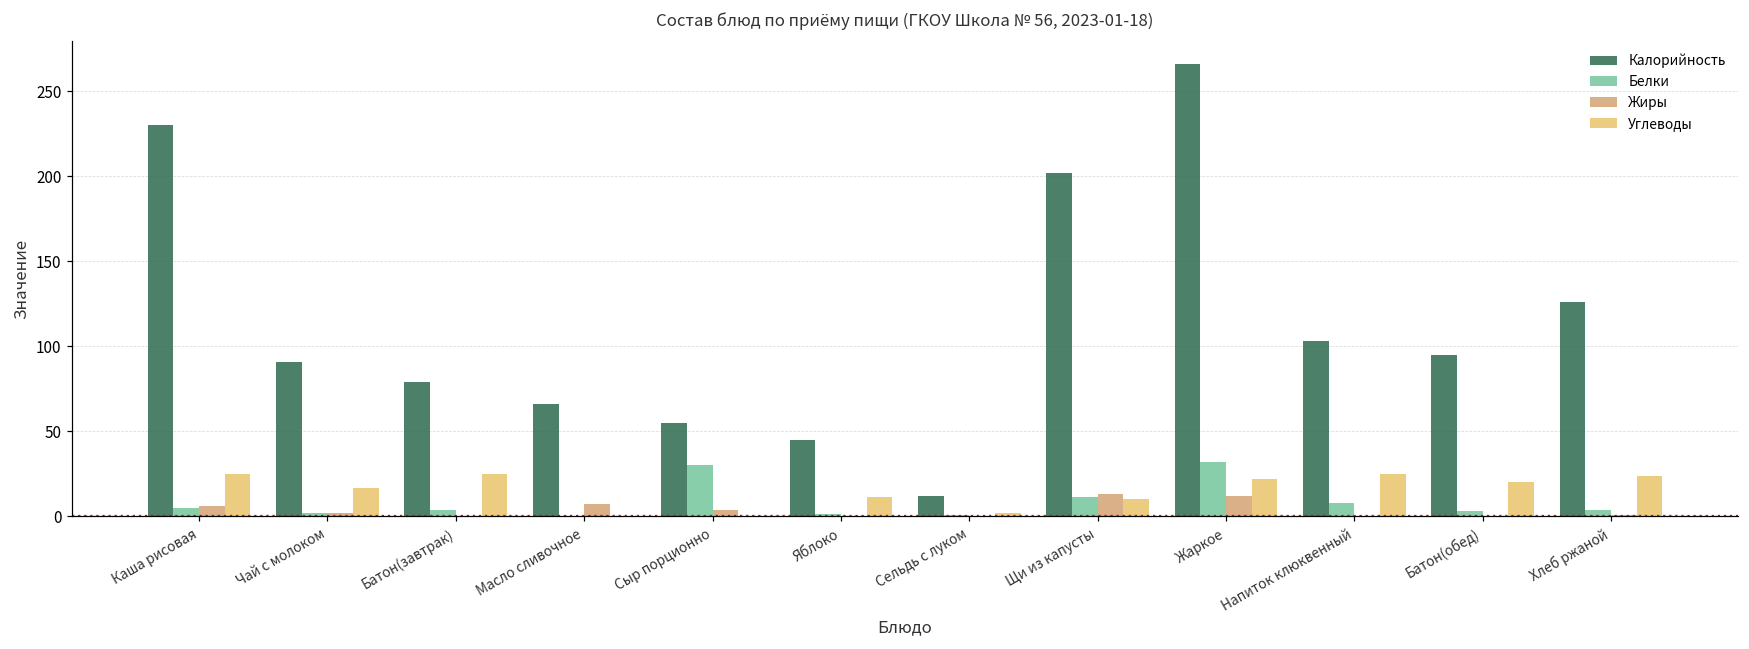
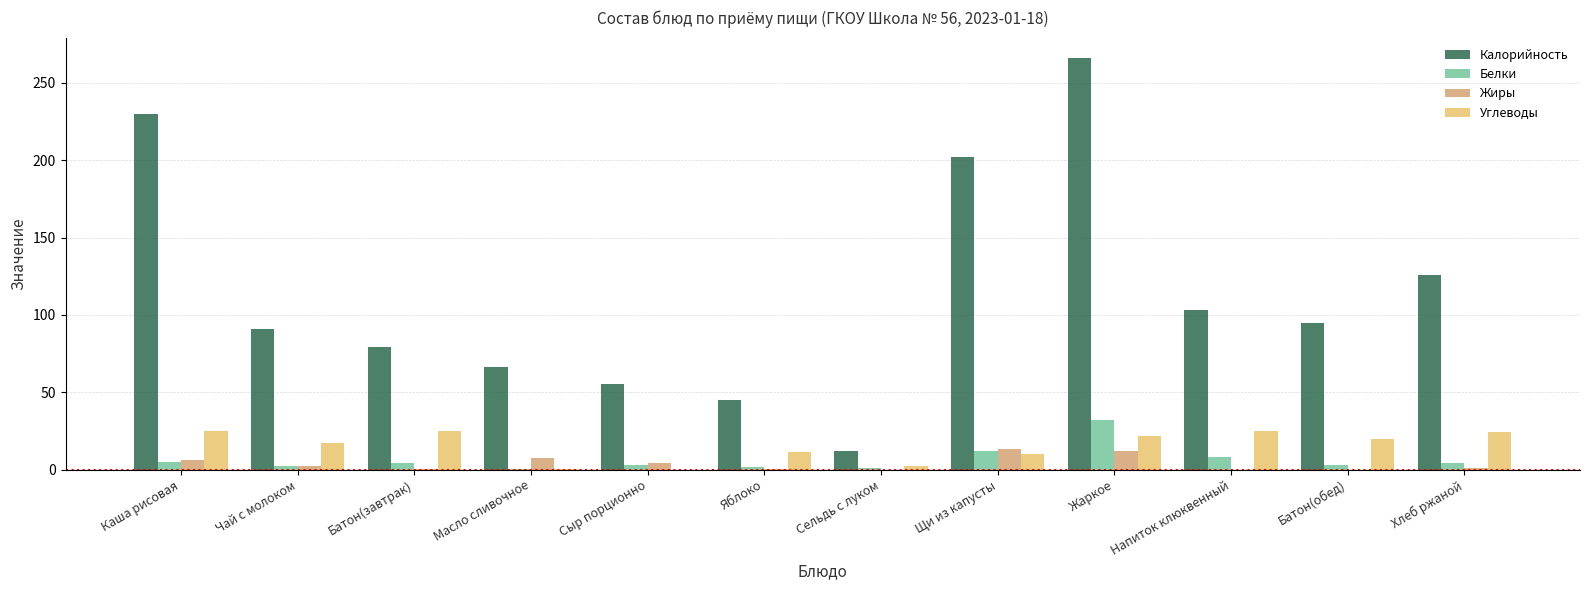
  {
    "Калорийность": {
      "Каша рисовая": 230,
      "Чай с молоком": 91,
      "Батон(завтрак)": 79,
      "Масло сливочное": 66,
      "Сыр порционно": 55,
      "Яблоко": 45,
      "Сельдь с луком": 12,
      "Щи из капусты": 202,
      "Жаркое": 266,
      "Напиток клюквенный": 103,
      "Батон(обед)": 95,
      "Хлеб ржаной": 126
    },
    "Белки": {
      "Каша рисовая": 5,
      "Чай с молоком": 2,
      "Батон(завтрак)": 4,
-     "Сыр порционно": 30,
+     "Сыр порционно": 3,
      "Щи из капусты": 12,
      "Жаркое": 32,
      "Напиток клюквенный": 8,
      "Батон(обед)": 3,
      "Хлеб ржаной": 4
    }
  }
